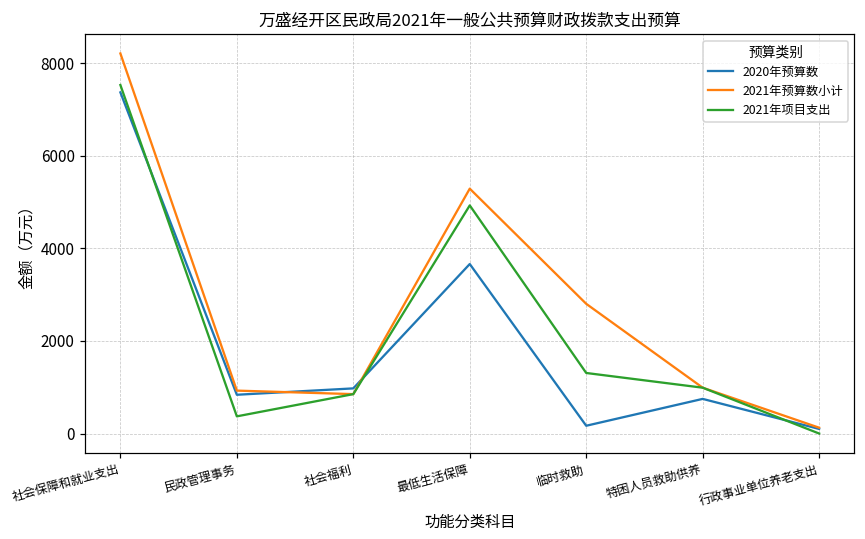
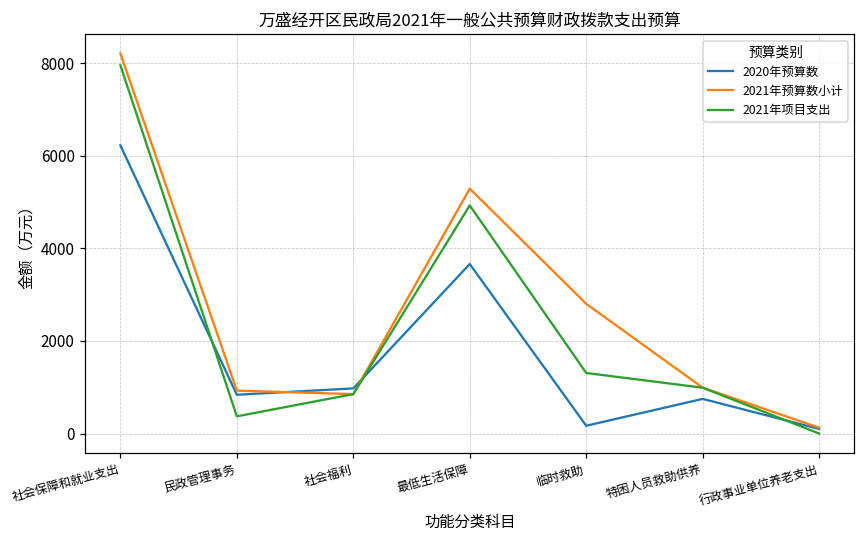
  {
    "2020年预算数": {
-     "社会保障和就业支出": 7400,
+     "社会保障和就业支出": 6200,
      "民政管理事务": 800,
      "社会福利": 1000,
      "最低生活保障": 3700,
      "临时救助": 200,
      "特困人员救助供养": 700
    },
    "2021年预算数小计": {
      "社会保障和就业支出": 8200,
      "民政管理事务": 900,
      "最低生活保障": 5300,
      "临时救助": 2800
    },
    "2021年项目支出": {
-     "社会保障和就业支出": 7500,
+     "社会保障和就业支出": 8000,
      "民政管理事务": 400,
      "最低生活保障": 4900,
      "临时救助": 1300,
      "行政事业单位养老支出": 0
    }
  }
